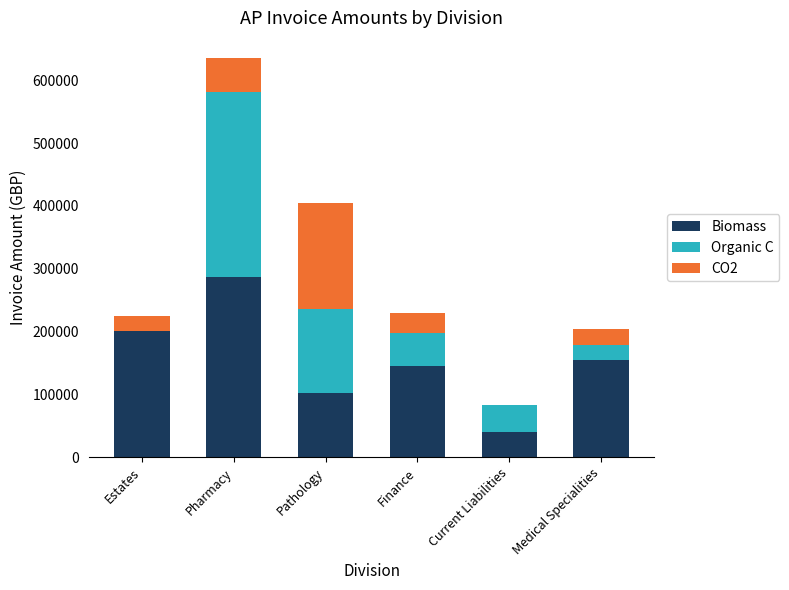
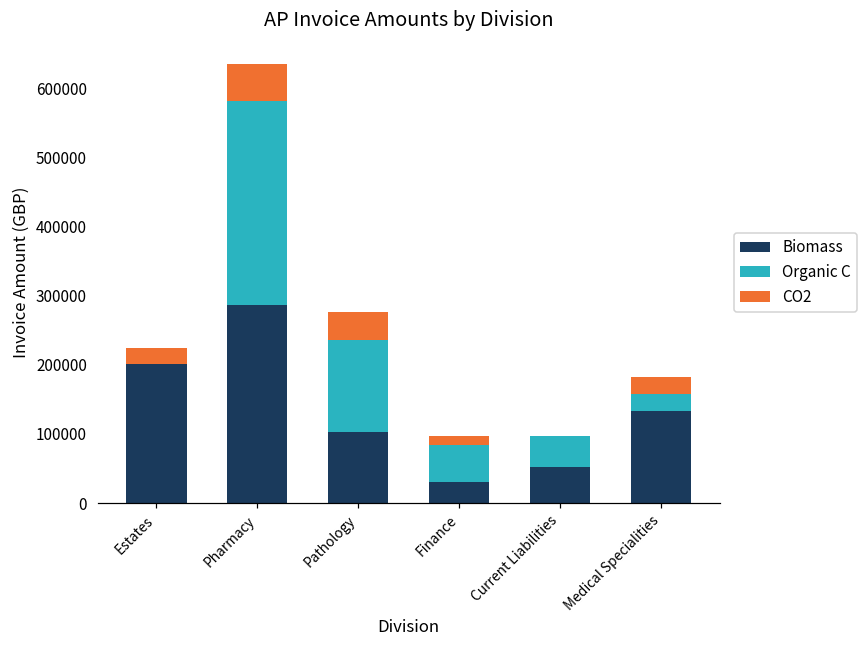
  {
    "Biomass": {
      "Estates": 200000,
      "Pharmacy": 290000,
      "Pathology": 100000,
-     "Finance": 140000,
-     "Current Liabilities": 40000,
-     "Medical Specialities": 150000
+     "Finance": 30000,
+     "Current Liabilities": 50000,
+     "Medical Specialities": 130000
    },
    "Organic C": {
      "Estates": 0,
      "Pharmacy": 300000,
      "Pathology": 130000,
      "Finance": 50000,
      "Current Liabilities": 40000,
      "Medical Specialities": 20000
    },
    "CO2": {
      "Estates": 20000,
      "Pharmacy": 50000,
-     "Pathology": 170000,
-     "Finance": 30000,
+     "Pathology": 40000,
+     "Finance": 10000,
      "Current Liabilities": 0,
      "Medical Specialities": 30000
    }
  }
